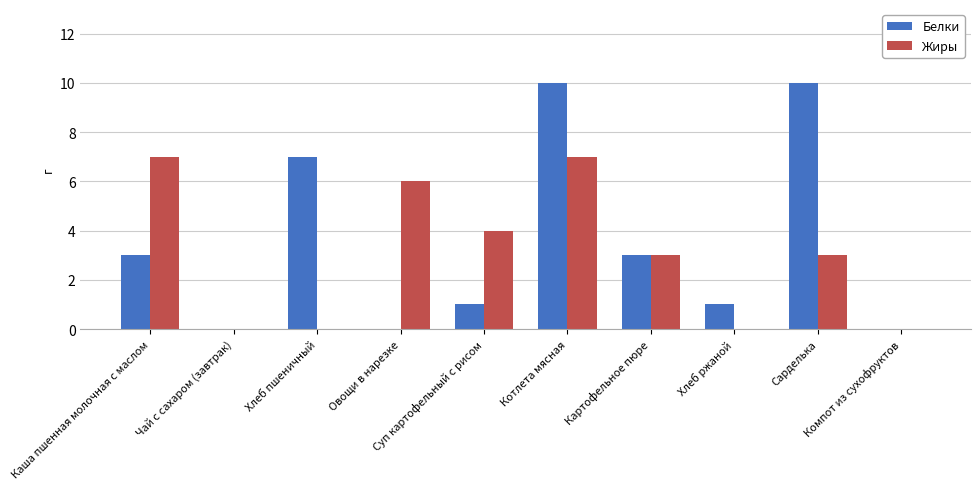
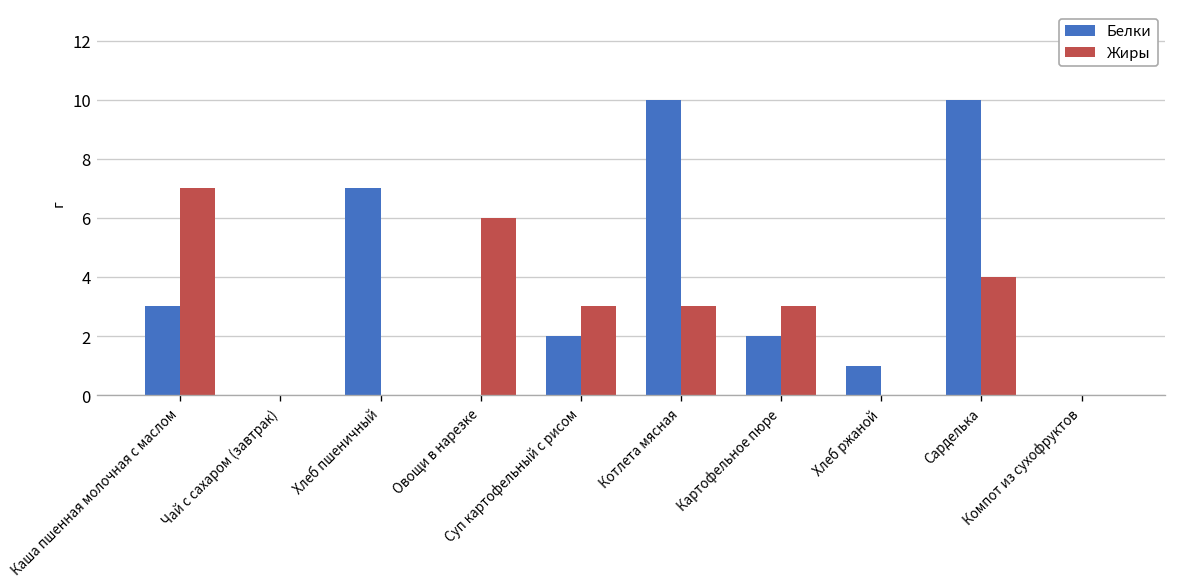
  {
    "Белки": {
      "Каша пшенная молочная с маслом": 3,
      "Чай с сахаром (завтрак)": 0,
      "Хлеб пшеничный": 7,
      "Овощи в нарезке": 0,
-     "Суп картофельный с рисом": 1,
+     "Суп картофельный с рисом": 2,
      "Котлета мясная": 10,
-     "Картофельное пюре": 3,
+     "Картофельное пюре": 2,
      "Хлеб ржаной": 1,
      "Сарделька": 10,
      "Компот из сухофруктов": 0
    },
    "Жиры": {
      "Каша пшенная молочная с маслом": 7,
      "Чай с сахаром (завтрак)": 0,
      "Хлеб пшеничный": 0,
      "Овощи в нарезке": 6,
-     "Суп картофельный с рисом": 4,
-     "Котлета мясная": 7,
+     "Суп картофельный с рисом": 3,
+     "Котлета мясная": 3,
      "Картофельное пюре": 3,
      "Хлеб ржаной": 0,
-     "Сарделька": 3,
+     "Сарделька": 4,
      "Компот из сухофруктов": 0
    }
  }
